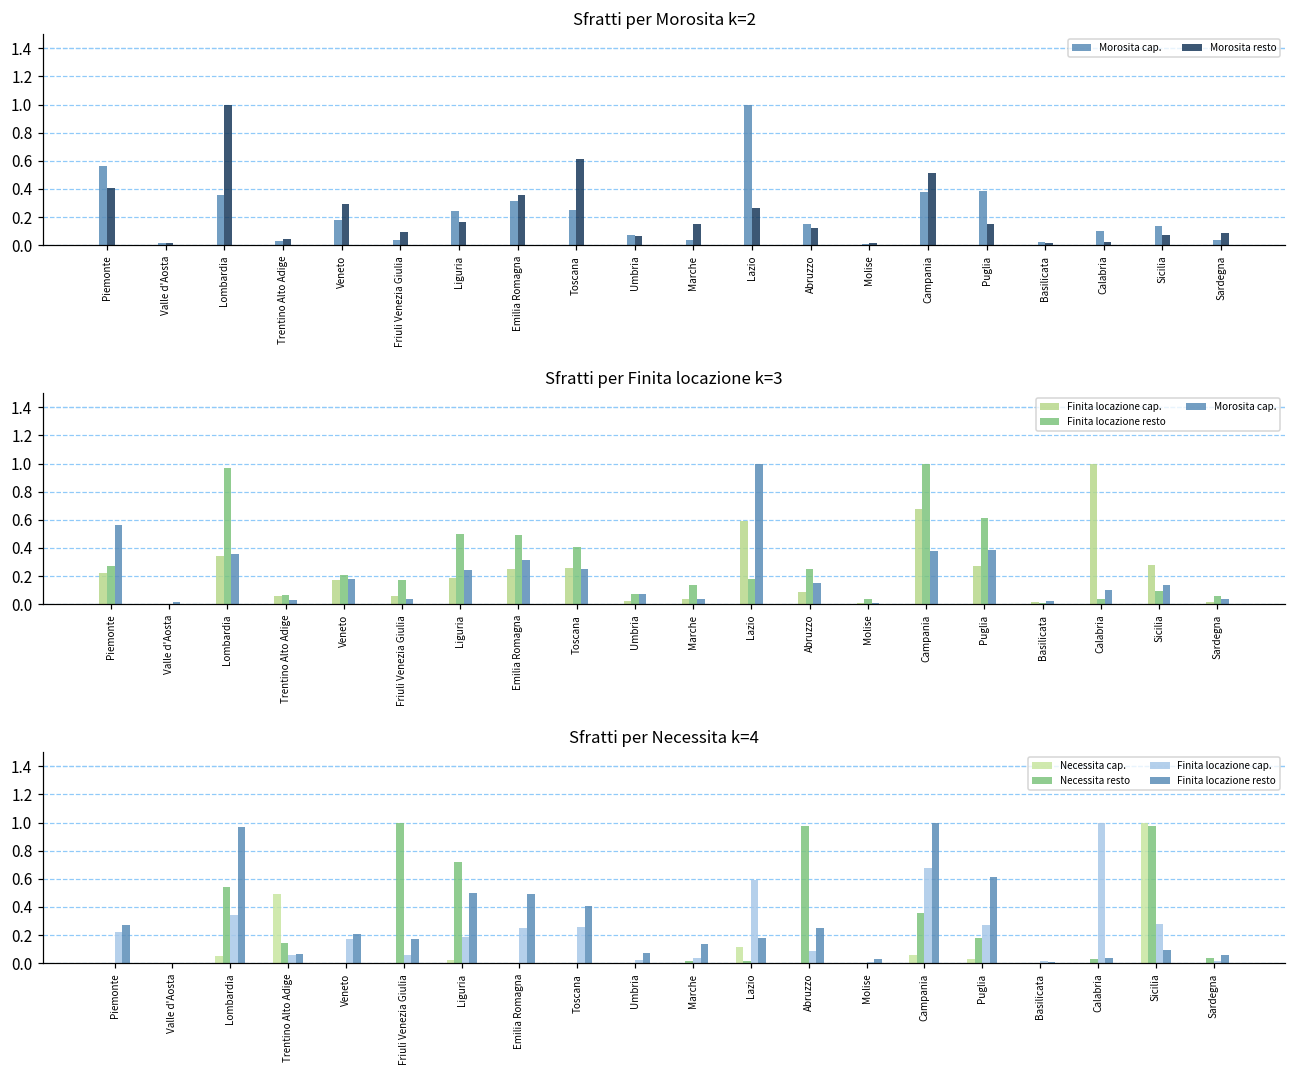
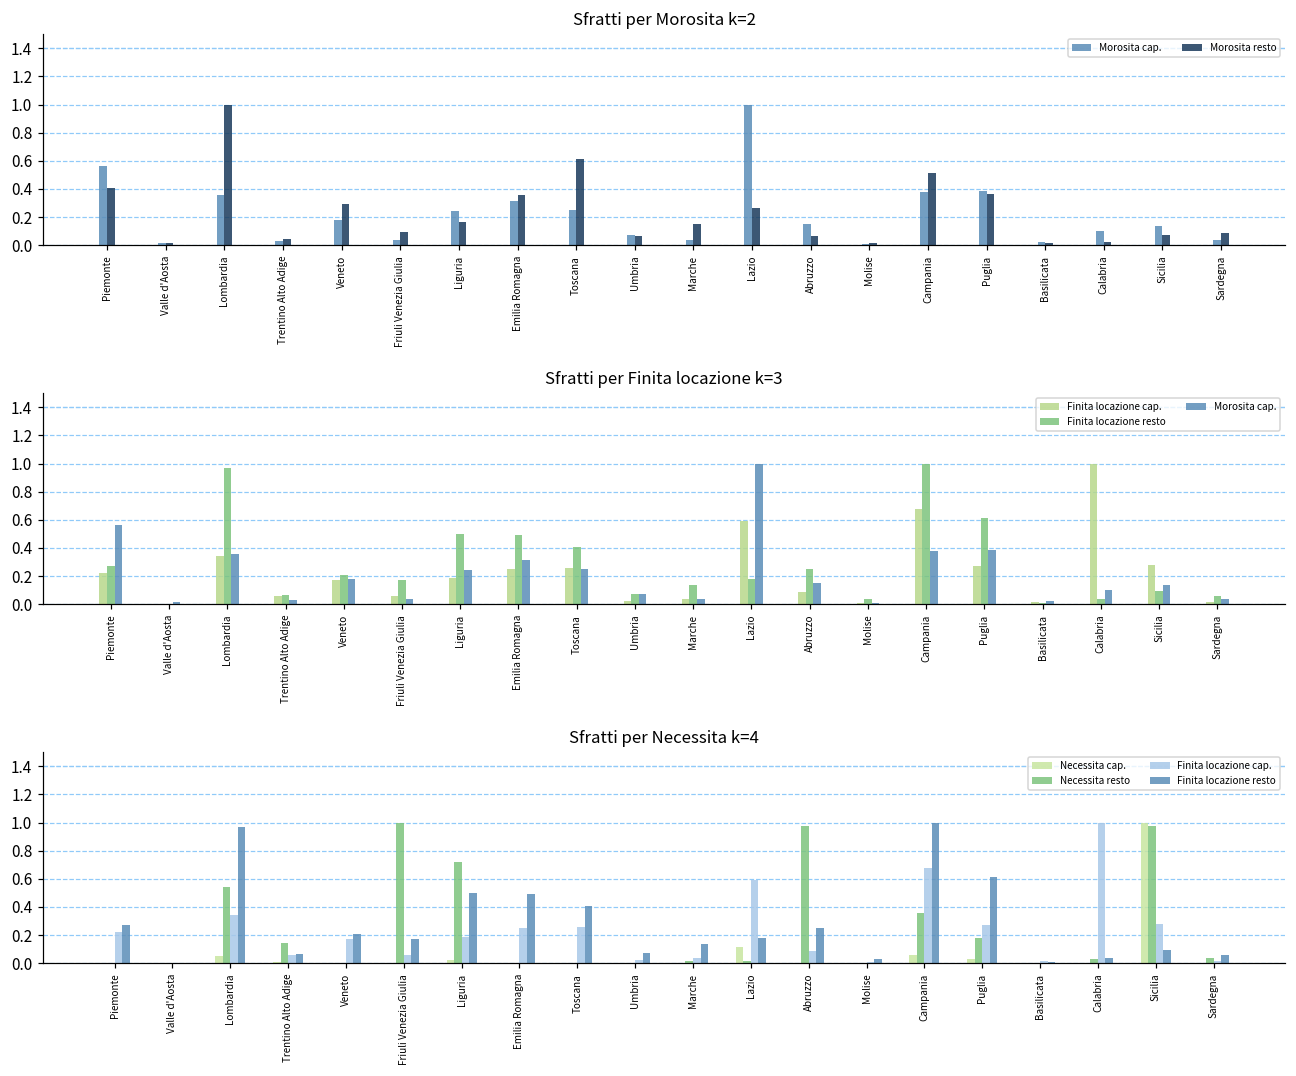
  {
    "Sfratti per Morosita k=2": {
      "Morosita cap.": {
        "Piemonte": 0.57,
        "Lombardia": 0.35,
        "Trentino Alto Adige": 0.03,
        "Veneto": 0.18,
        "Friuli Venezia Giulia": 0.04,
        "Liguria": 0.24,
        "Emilia Romagna": 0.32,
        "Toscana": 0.25,
        "Umbria": 0.07,
        "Marche": 0.04,
        "Lazio": 1.00,
        "Abruzzo": 0.15,
        "Campania": 0.38,
        "Puglia": 0.38,
        "Basilicata": 0.02,
        "Calabria": 0.10,
        "Sicilia": 0.13,
        "Sardegna": 0.04
      },
      "Morosita resto": {
        "Piemonte": 0.40,
        "Lombardia": 1.00,
        "Trentino Alto Adige": 0.04,
        "Veneto": 0.29,
        "Friuli Venezia Giulia": 0.09,
        "Liguria": 0.16,
        "Emilia Romagna": 0.36,
        "Toscana": 0.61,
        "Umbria": 0.06,
        "Marche": 0.15,
        "Lazio": 0.26,
-       "Abruzzo": 0.12,
+       "Abruzzo": 0.06,
        "Campania": 0.51,
-       "Puglia": 0.15,
+       "Puglia": 0.36,
        "Calabria": 0.02,
        "Sicilia": 0.07,
        "Sardegna": 0.08
      }
    },
    "Sfratti per Finita locazione k=3": {
      "Morosita cap.": {
        "Piemonte": 0.57,
        "Lombardia": 0.35,
        "Trentino Alto Adige": 0.03,
        "Veneto": 0.18,
        "Friuli Venezia Giulia": 0.04,
        "Liguria": 0.24,
        "Emilia Romagna": 0.32,
        "Toscana": 0.25,
        "Umbria": 0.07,
        "Marche": 0.04,
        "Lazio": 1.00,
        "Abruzzo": 0.15,
        "Campania": 0.38,
        "Puglia": 0.38,
        "Basilicata": 0.02,
        "Calabria": 0.10,
        "Sicilia": 0.13,
        "Sardegna": 0.04
      }
    },
    "Sfratti per Necessita k=4": {
      "Necessita cap.": {
        "Piemonte": 0.00,
        "Valle d'Aosta": 0.00,
        "Lombardia": 0.05,
-       "Trentino Alto Adige": 0.49,
+       "Trentino Alto Adige": 0.01,
        "Veneto": 0.00,
        "Friuli Venezia Giulia": 0.00,
        "Liguria": 0.02,
        "Emilia Romagna": 0.00,
        "Toscana": 0.00,
        "Umbria": 0.00,
        "Marche": 0.00,
        "Lazio": 0.11,
        "Abruzzo": 0.00,
        "Molise": 0.00,
        "Campania": 0.06,
        "Puglia": 0.03,
        "Basilicata": 0.00,
        "Calabria": 0.00,
        "Sicilia": 1.00,
        "Sardegna": 0.00
      },
      "Necessita resto": {
        "Piemonte": 0.00,
        "Valle d'Aosta": 0.00,
        "Lombardia": 0.54,
        "Trentino Alto Adige": 0.14,
        "Veneto": 0.00,
        "Friuli Venezia Giulia": 1.00,
        "Liguria": 0.72,
        "Emilia Romagna": 0.00,
        "Toscana": 0.00,
        "Umbria": 0.00,
        "Abruzzo": 0.97,
        "Molise": 0.00,
        "Campania": 0.35,
        "Puglia": 0.18,
        "Basilicata": 0.00,
        "Calabria": 0.03,
        "Sicilia": 0.97,
        "Sardegna": 0.04
      },
      "Finita locazione cap.": {
        "Piemonte": 0.22,
        "Valle d'Aosta": 0.00,
        "Lombardia": 0.34,
        "Trentino Alto Adige": 0.05,
        "Veneto": 0.17,
        "Friuli Venezia Giulia": 0.06,
        "Liguria": 0.18,
        "Emilia Romagna": 0.25,
        "Toscana": 0.26,
        "Umbria": 0.02,
        "Marche": 0.03,
        "Lazio": 0.59,
        "Abruzzo": 0.09,
        "Campania": 0.67,
        "Puglia": 0.27,
        "Calabria": 1.00,
        "Sicilia": 0.28
      },
      "Finita locazione resto": {
        "Piemonte": 0.27,
        "Valle d'Aosta": 0.00,
        "Lombardia": 0.97,
        "Trentino Alto Adige": 0.07,
        "Veneto": 0.21,
        "Friuli Venezia Giulia": 0.17,
        "Liguria": 0.50,
        "Emilia Romagna": 0.49,
        "Toscana": 0.40,
        "Umbria": 0.07,
        "Marche": 0.13,
        "Lazio": 0.18,
        "Abruzzo": 0.25,
        "Molise": 0.03,
        "Campania": 1.00,
        "Puglia": 0.61,
        "Calabria": 0.04,
        "Sicilia": 0.09,
        "Sardegna": 0.06
      }
    }
  }
